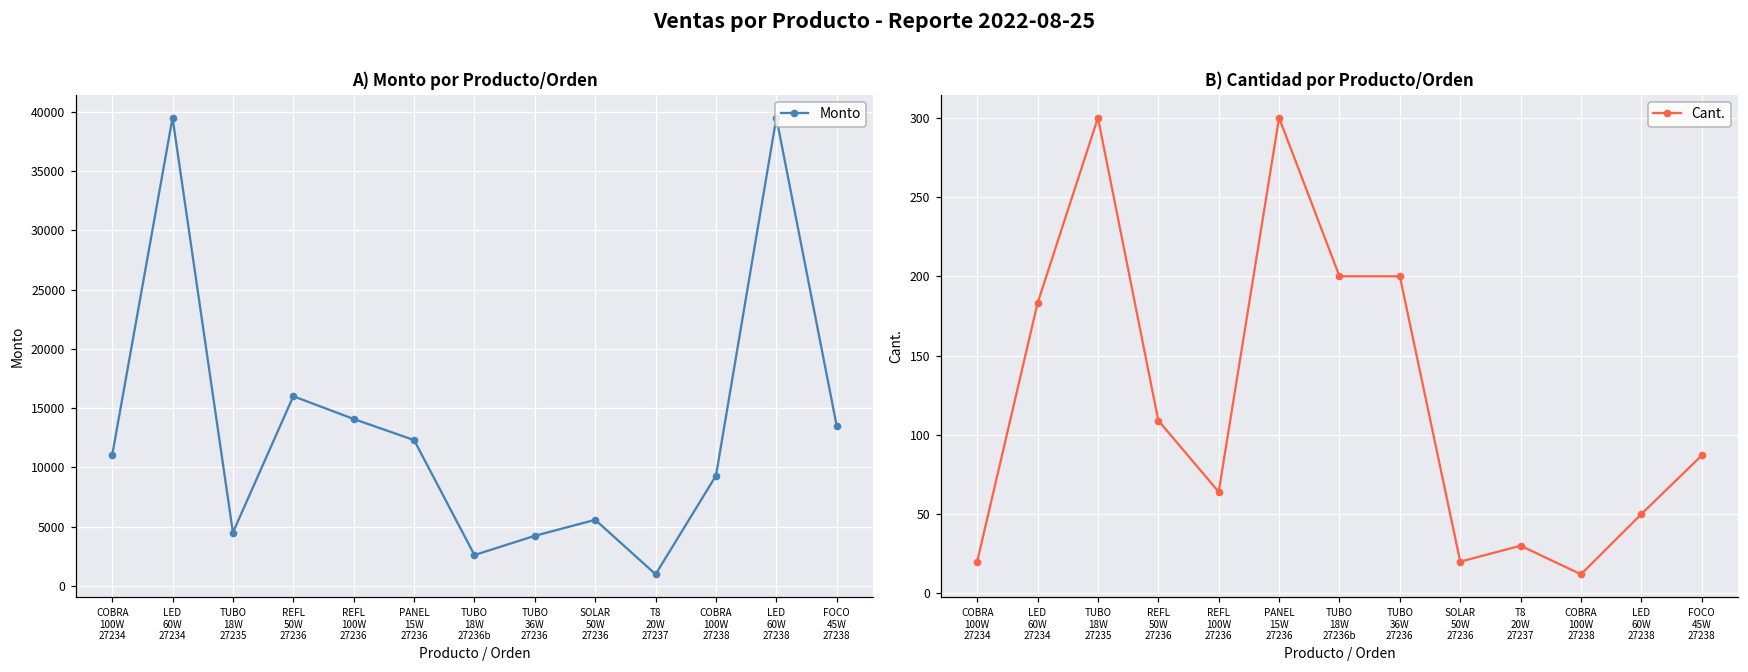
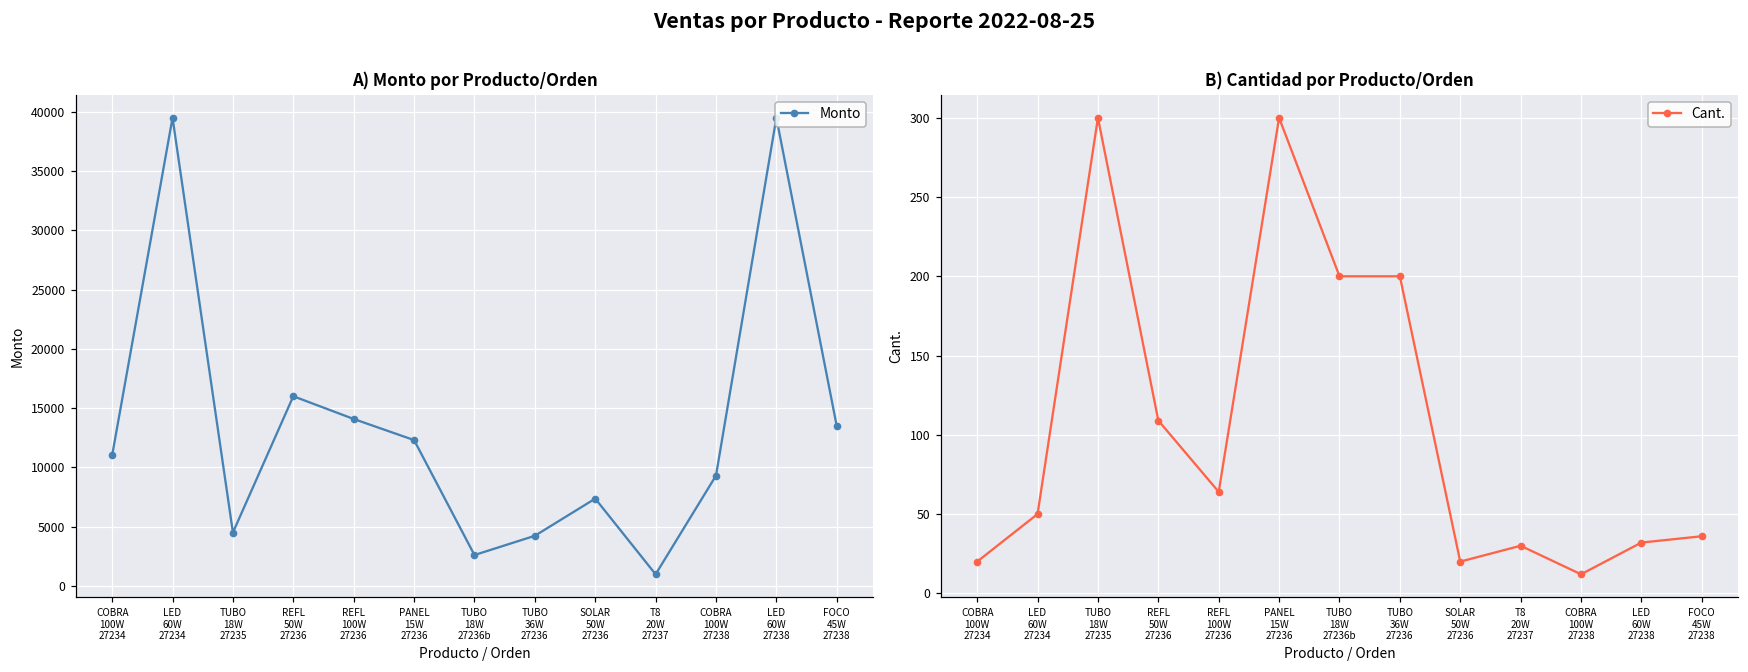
  {
    "A) Monto por Producto/Orden": {
      "COBRA 100W 27234": 11000,
      "LED 60W 27234": 39500,
      "TUBO 18W 27235": 4500,
      "REFL 50W 27236": 16000,
      "REFL 100W 27236": 14100,
      "PANEL 15W 27236": 12300,
      "TUBO 18W 27236b": 2600,
      "TUBO 36W 27236": 4200,
-     "SOLAR 50W 27236": 5600,
+     "SOLAR 50W 27236": 7400,
      "T8 20W 27237": 1000,
      "COBRA 100W 27238": 9300,
      "FOCO 45W 27238": 13500
    },
    "B) Cantidad por Producto/Orden": {
      "COBRA 100W 27234": 20,
-     "LED 60W 27234": 183,
+     "LED 60W 27234": 50,
      "TUBO 18W 27235": 300,
      "REFL 50W 27236": 109,
      "REFL 100W 27236": 64,
      "PANEL 15W 27236": 300,
      "TUBO 18W 27236b": 200,
      "TUBO 36W 27236": 200,
      "SOLAR 50W 27236": 20,
      "T8 20W 27237": 30,
      "COBRA 100W 27238": 12,
-     "LED 60W 27238": 50,
-     "FOCO 45W 27238": 87
+     "LED 60W 27238": 32,
+     "FOCO 45W 27238": 36
    }
  }
